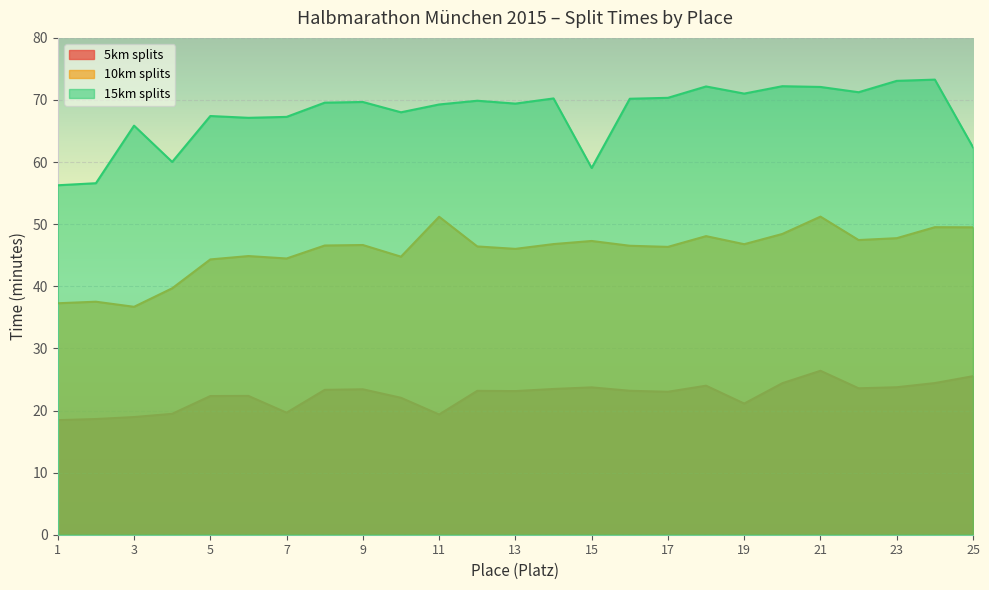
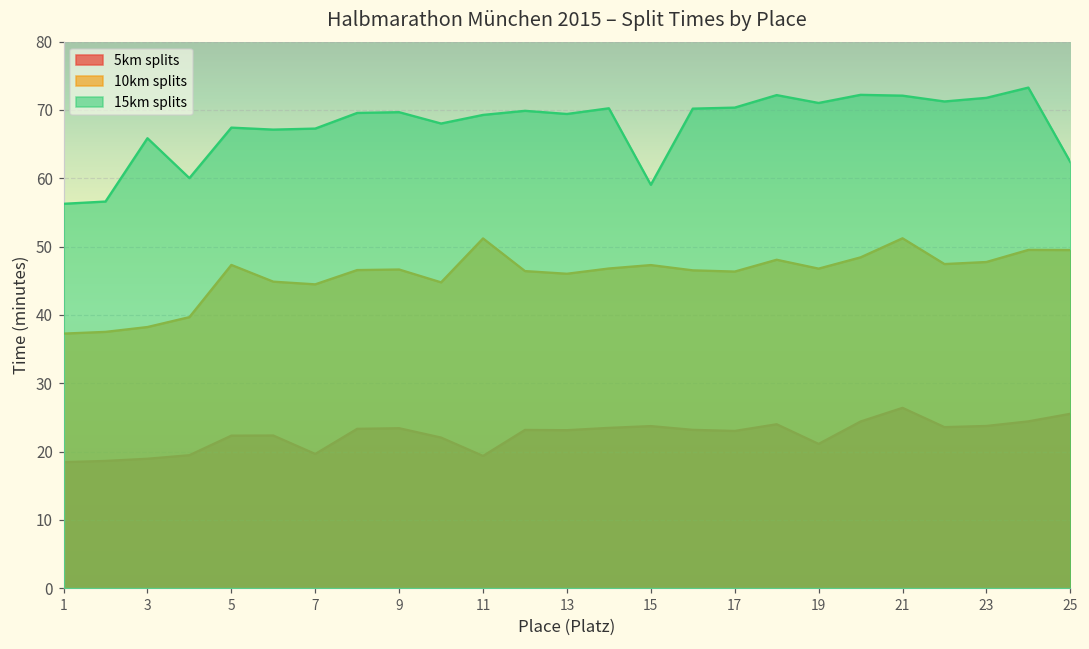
  {
    "5km splits": {
      "1": 18,
      "3": 19,
      "5": 22,
      "7": 20,
      "9": 23,
      "11": 19,
      "13": 23,
      "15": 24,
      "17": 23,
      "19": 21,
      "21": 26,
      "23": 24,
      "25": 26
    },
    "10km splits": {
      "1": 37,
-     "3": 37,
-     "5": 44,
+     "3": 38,
+     "5": 47,
      "7": 44,
      "9": 47,
      "11": 51,
      "13": 46,
      "15": 47,
      "17": 46,
      "19": 47,
      "21": 51,
      "23": 48,
      "25": 50
    },
    "15km splits": {
      "1": 56,
      "3": 66,
      "5": 67,
      "7": 67,
      "9": 70,
      "11": 69,
      "13": 69,
      "15": 59,
      "17": 70,
      "19": 71,
      "21": 72,
-     "23": 73,
+     "23": 72,
      "25": 62
    }
  }
